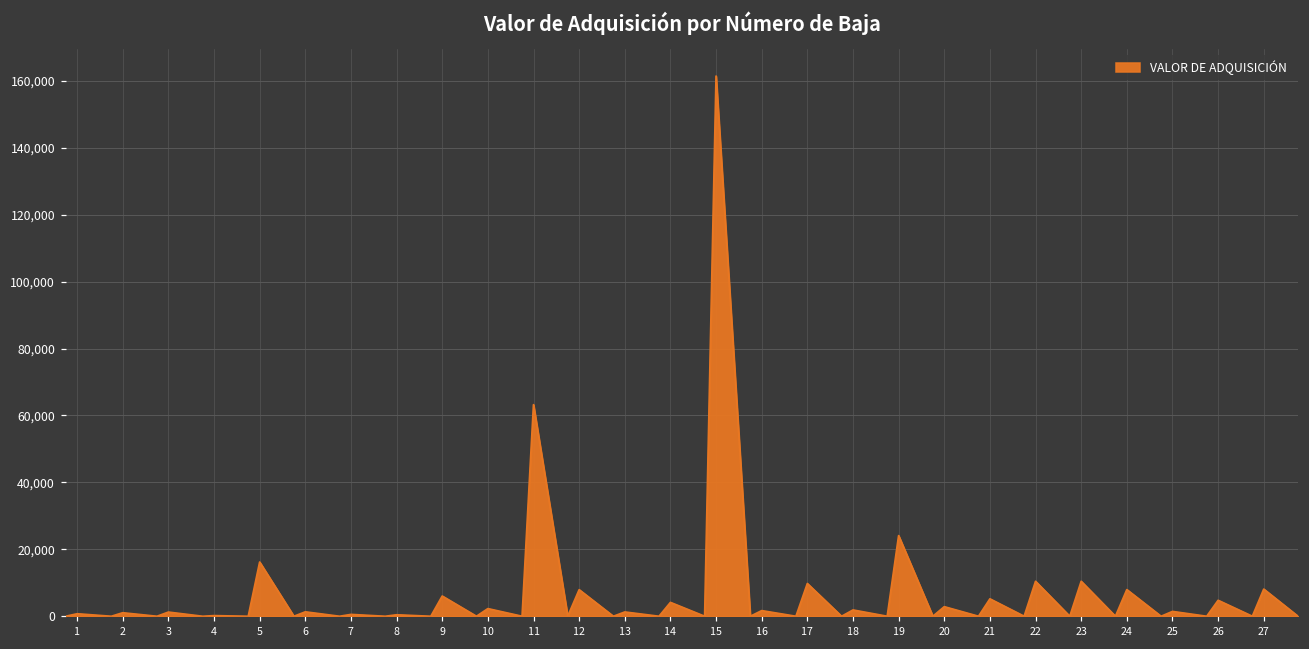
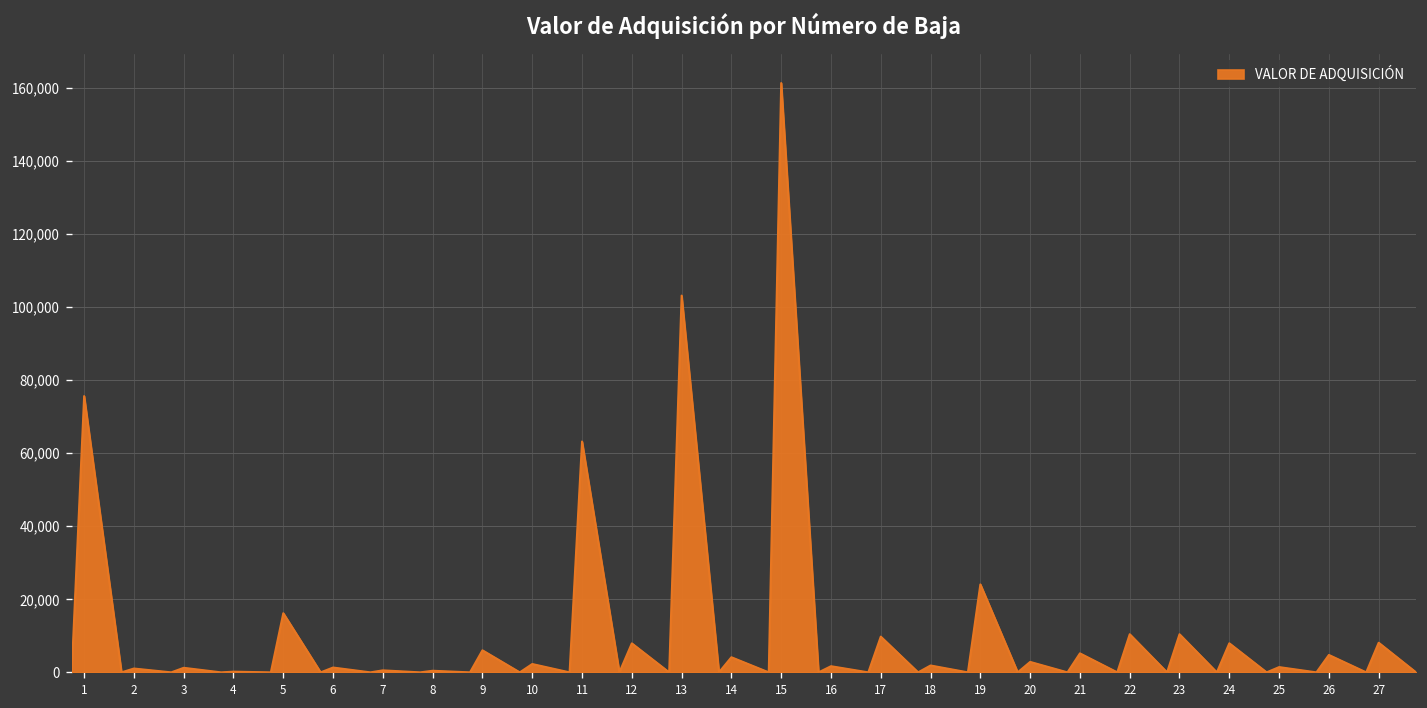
  {
-   "1": "1,000",
+   "1": "76,000",
    "3": "1,000",
    "5": "16,000",
    "7": "1,000",
    "9": "6,000",
    "11": "63,000",
-   "13": "1,000",
+   "13": "103,000",
    "15": "161,000",
    "17": "10,000",
    "19": "24,000",
    "21": "5,000",
    "23": "10,000",
    "25": "1,000",
    "27": "8,000"
  }
